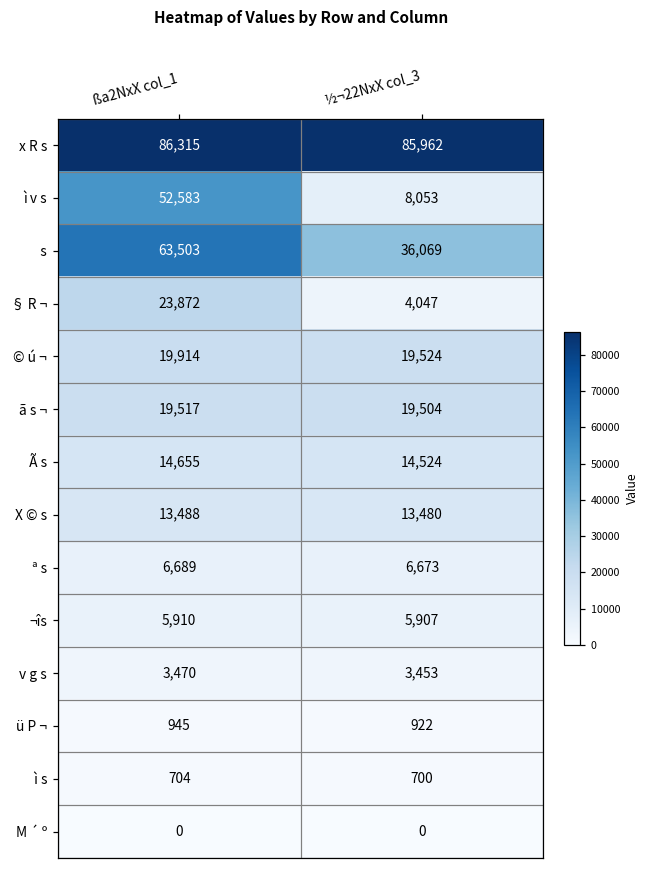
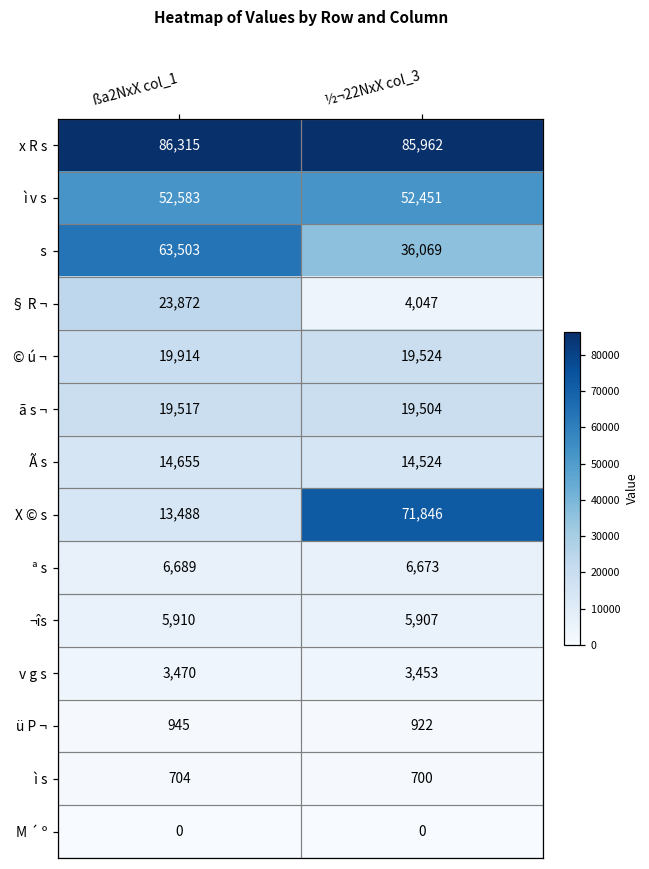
  {
    "x R s": {
      "ßa2NxX col_1": "86,315",
      "½¬22NxX col_3": "85,962"
    },
    "ì v s": {
      "ßa2NxX col_1": "52,583",
-     "½¬22NxX col_3": "8,053"
+     "½¬22NxX col_3": "52,451"
    },
    "s": {
      "ßa2NxX col_1": "63,503",
      "½¬22NxX col_3": "36,069"
    },
    "§ R ¬": {
      "ßa2NxX col_1": "23,872",
      "½¬22NxX col_3": "4,047"
    },
    "© ú ¬": {
      "ßa2NxX col_1": "19,914",
      "½¬22NxX col_3": "19,524"
    },
    "ã s ¬": {
      "ßa2NxX col_1": "19,517",
      "½¬22NxX col_3": "19,504"
    },
    "Ã s": {
      "ßa2NxX col_1": "14,655",
      "½¬22NxX col_3": "14,524"
    },
    "X © s": {
      "ßa2NxX col_1": "13,488",
-     "½¬22NxX col_3": "13,480"
+     "½¬22NxX col_3": "71,846"
    },
    "ª s": {
      "ßa2NxX col_1": "6,689",
      "½¬22NxX col_3": "6,673"
    },
    "¬îs": {
      "ßa2NxX col_1": "5,910",
      "½¬22NxX col_3": "5,907"
    },
    "v g s": {
      "ßa2NxX col_1": "3,470",
      "½¬22NxX col_3": "3,453"
    },
    "ü P ¬": {
      "ßa2NxX col_1": "945",
      "½¬22NxX col_3": "922"
    },
    "ì s": {
      "ßa2NxX col_1": "704",
      "½¬22NxX col_3": "700"
    },
    "M ´ º": {
      "ßa2NxX col_1": "0",
      "½¬22NxX col_3": "0"
    }
  }
